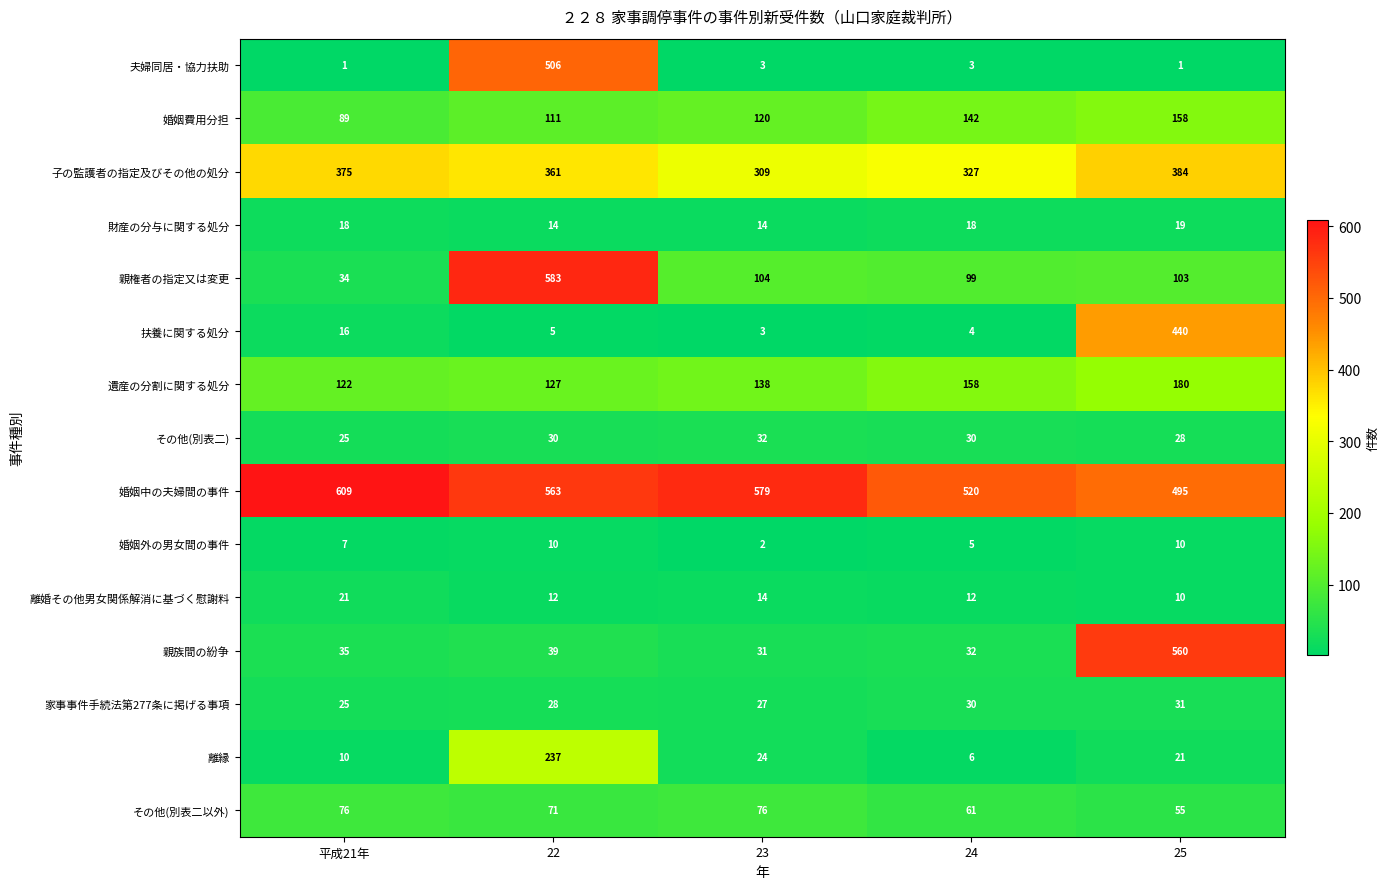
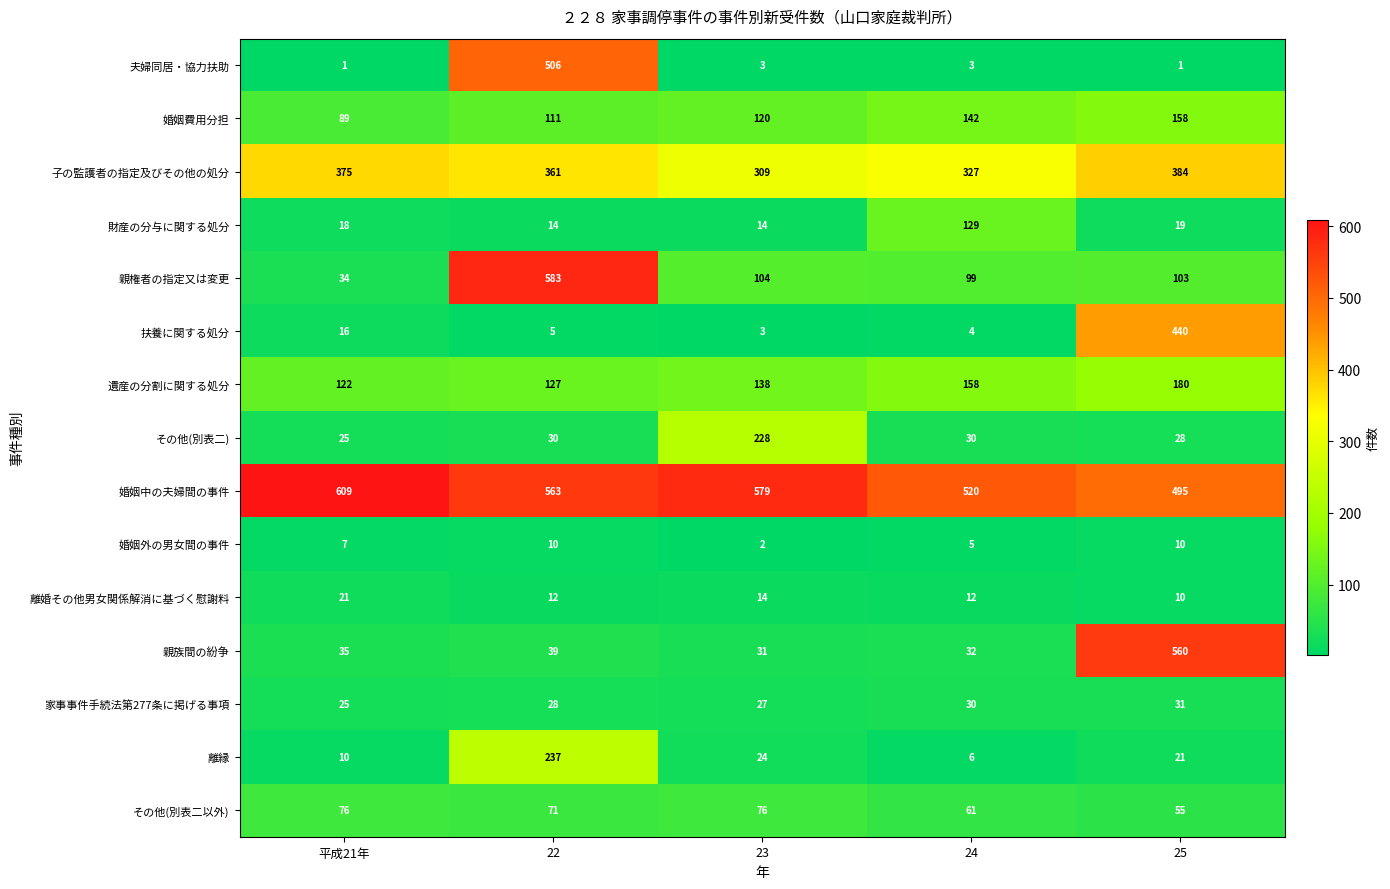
  {
    "夫婦同居・協力扶助": {
      "平成21年": 1,
      "22": 506,
      "23": 3,
      "24": 3,
      "25": 1
    },
    "婚姻費用分担": {
      "平成21年": 89,
      "22": 111,
      "23": 120,
      "24": 142,
      "25": 158
    },
    "子の監護者の指定及びその他の処分": {
      "平成21年": 375,
      "22": 361,
      "23": 309,
      "24": 327,
      "25": 384
    },
    "財産の分与に関する処分": {
      "平成21年": 18,
      "22": 14,
      "23": 14,
-     "24": 18,
+     "24": 129,
      "25": 19
    },
    "親権者の指定又は変更": {
      "平成21年": 34,
      "22": 583,
      "23": 104,
      "24": 99,
      "25": 103
    },
    "扶養に関する処分": {
      "平成21年": 16,
      "22": 5,
      "23": 3,
      "24": 4,
      "25": 440
    },
    "遺産の分割に関する処分": {
      "平成21年": 122,
      "22": 127,
      "23": 138,
      "24": 158,
      "25": 180
    },
    "その他(別表二)": {
      "平成21年": 25,
      "22": 30,
-     "23": 32,
+     "23": 228,
      "24": 30,
      "25": 28
    },
    "婚姻中の夫婦間の事件": {
      "平成21年": 609,
      "22": 563,
      "23": 579,
      "24": 520,
      "25": 495
    },
    "婚姻外の男女間の事件": {
      "平成21年": 7,
      "22": 10,
      "23": 2,
      "24": 5,
      "25": 10
    },
    "離婚その他男女関係解消に基づく慰謝料": {
      "平成21年": 21,
      "22": 12,
      "23": 14,
      "24": 12,
      "25": 10
    },
    "親族間の紛争": {
      "平成21年": 35,
      "22": 39,
      "23": 31,
      "24": 32,
      "25": 560
    },
    "家事事件手続法第277条に掲げる事項": {
      "平成21年": 25,
      "22": 28,
      "23": 27,
      "24": 30,
      "25": 31
    },
    "離縁": {
      "平成21年": 10,
      "22": 237,
      "23": 24,
      "24": 6,
      "25": 21
    },
    "その他(別表二以外)": {
      "平成21年": 76,
      "22": 71,
      "23": 76,
      "24": 61,
      "25": 55
    }
  }
